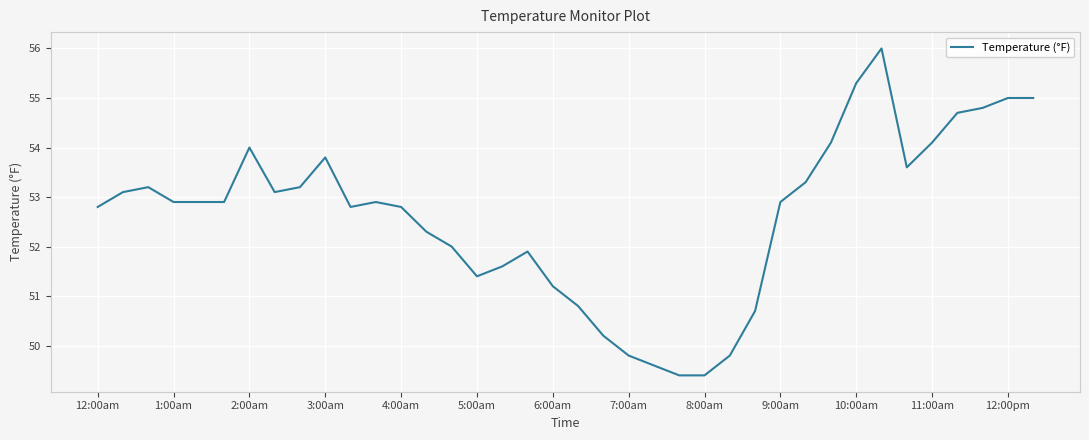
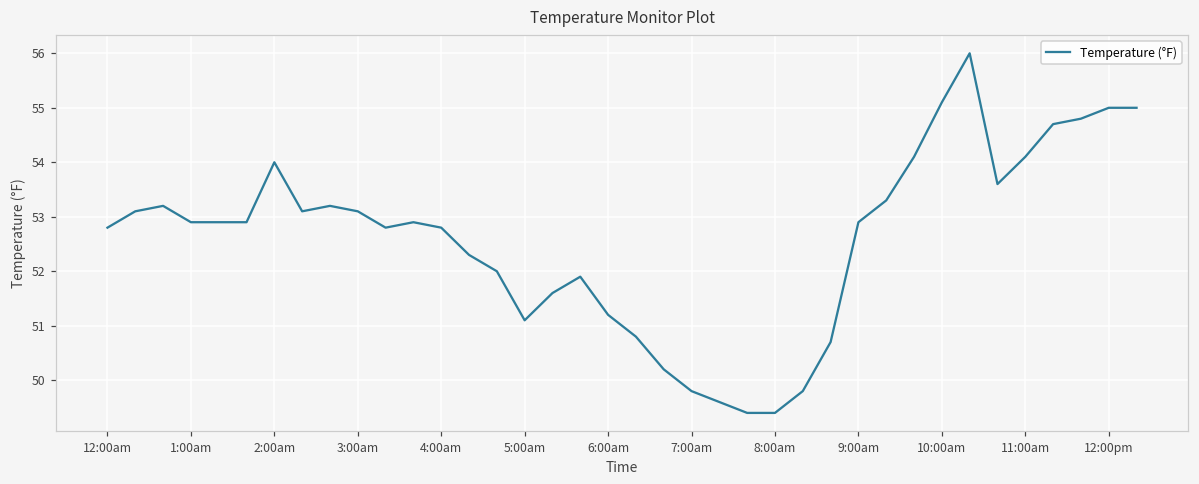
  {
    "12:00am": 52.8,
    "1:00am": 52.9,
    "2:00am": 54.0,
-   "3:00am": 53.8,
+   "3:00am": 53.1,
    "4:00am": 52.8,
-   "5:00am": 51.4,
+   "5:00am": 51.1,
    "6:00am": 51.2,
    "7:00am": 49.8,
    "8:00am": 49.4,
    "9:00am": 52.9,
-   "10:00am": 55.3,
+   "10:00am": 55.1,
    "11:00am": 54.1,
    "12:00pm": 55.0
  }
